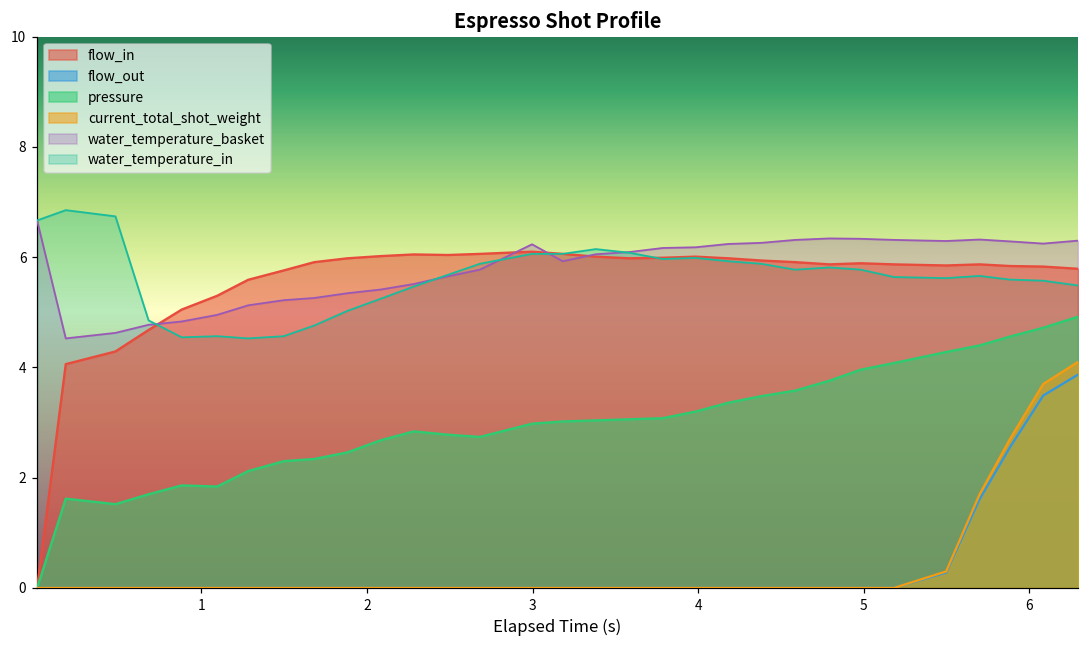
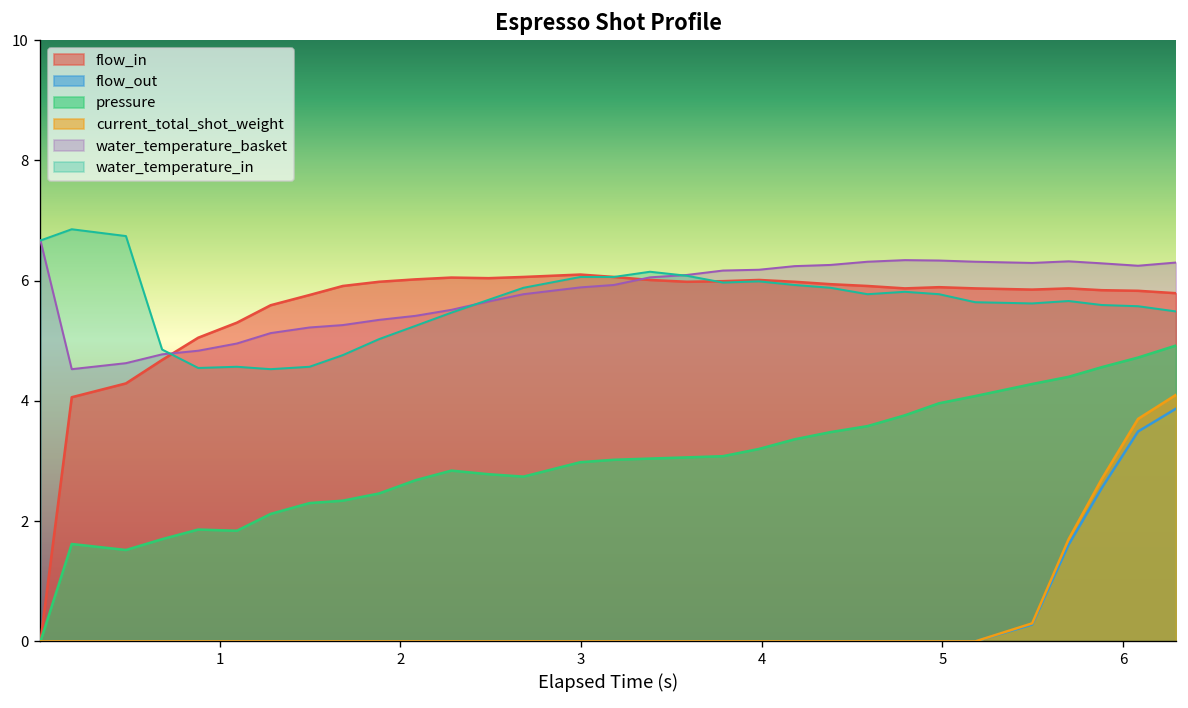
  {
    "water_temperature_basket": {
-     "3": 6.2
+     "3": 5.9
    }
  }
